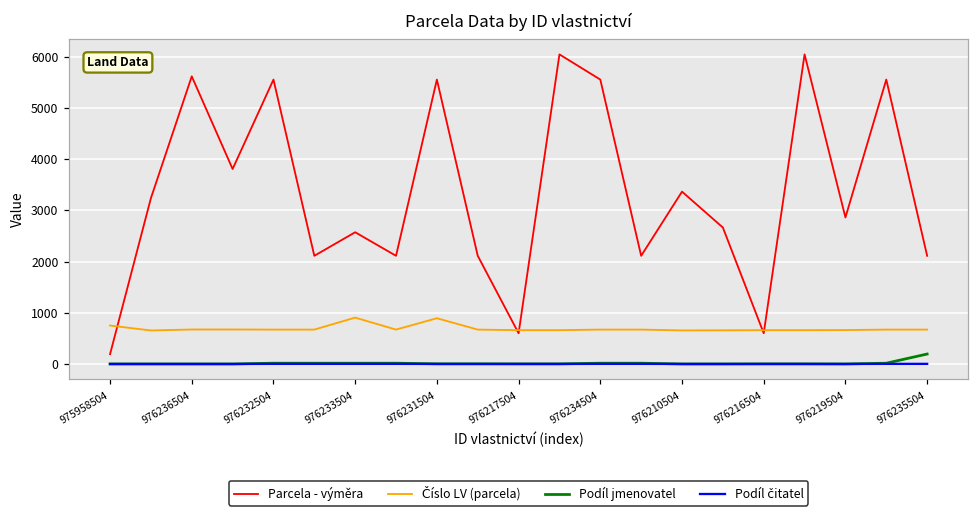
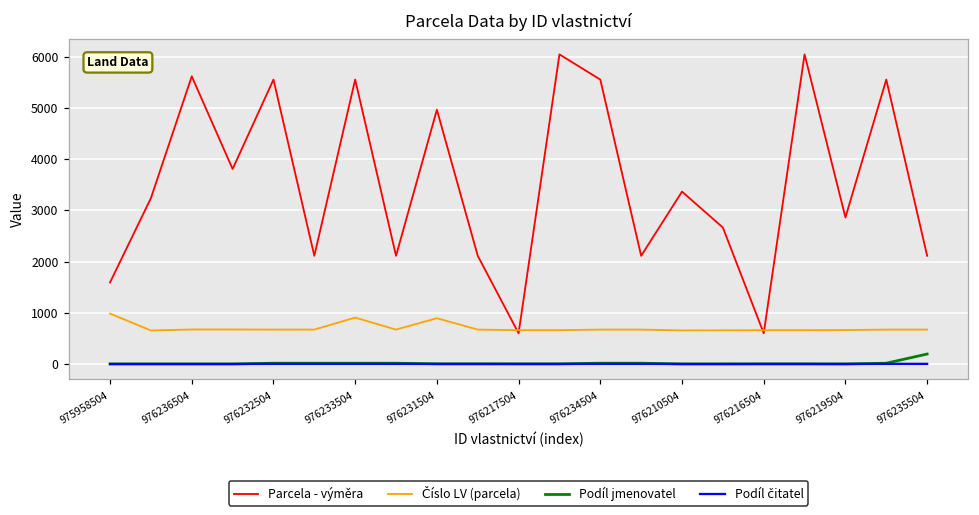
  {
    "Parcela - výměra": {
-     "975958504": 200,
+     "975958504": 1600,
      "976236504": 5600,
      "976232504": 5600,
-     "976233504": 2600,
-     "976231504": 5600,
+     "976233504": 5600,
+     "976231504": 5000,
      "976217504": 600,
      "976234504": 5600,
      "976210504": 3400,
      "976216504": 600,
      "976219504": 2900,
      "976235504": 2100
    },
    "Číslo LV (parcela)": {
-     "975958504": 800,
+     "975958504": 1000,
      "976236504": 700,
      "976232504": 700,
      "976233504": 900,
      "976231504": 900,
      "976217504": 700,
      "976234504": 700,
      "976210504": 700,
      "976216504": 700,
      "976219504": 700,
      "976235504": 700
    },
    "Podíl jmenovatel": {
      "976235504": 200
    },
    "Podíl čitatel": {
      "976235504": 0
    }
  }
